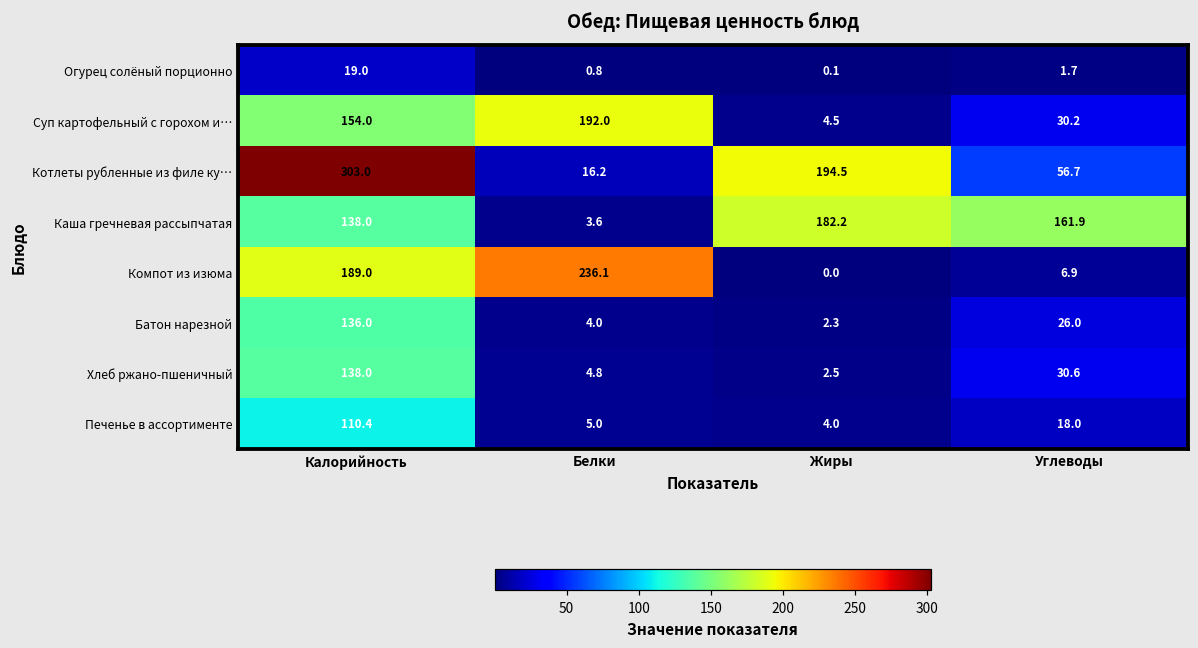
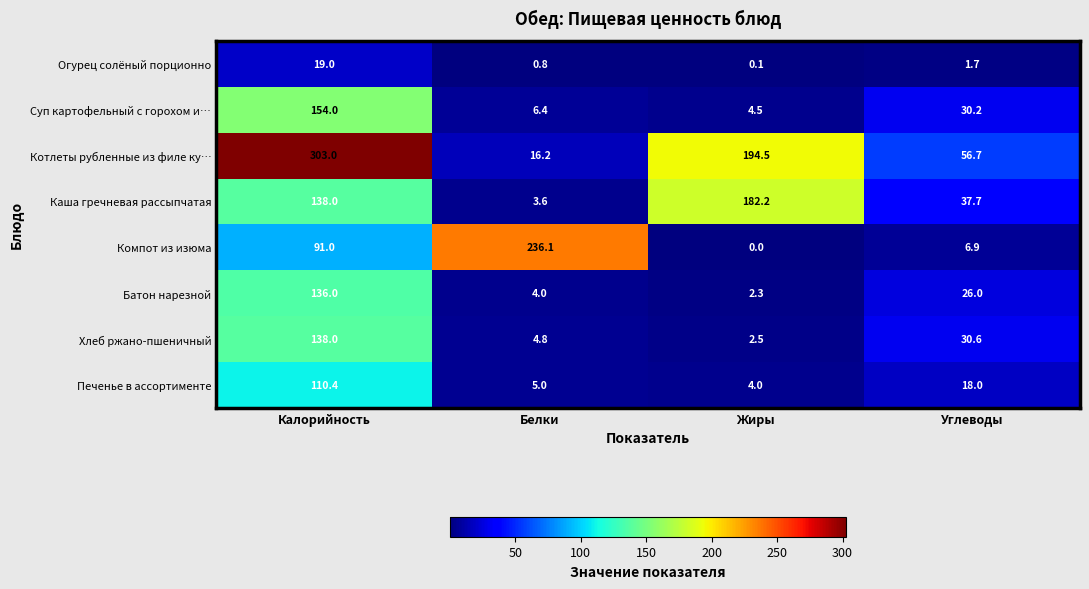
  {
    "Огурец солёный порционно": {
      "Калорийность": 19.0,
      "Белки": 0.8,
      "Жиры": 0.1,
      "Углеводы": 1.7
    },
    "Суп картофельный с горохом и…": {
      "Калорийность": 154.0,
-     "Белки": 192.0,
+     "Белки": 6.4,
      "Жиры": 4.5,
      "Углеводы": 30.2
    },
    "Котлеты рубленные из филе ку…": {
      "Калорийность": 303.0,
      "Белки": 16.2,
      "Жиры": 194.5,
      "Углеводы": 56.7
    },
    "Каша гречневая рассыпчатая": {
      "Калорийность": 138.0,
      "Белки": 3.6,
      "Жиры": 182.2,
-     "Углеводы": 161.9
+     "Углеводы": 37.7
    },
    "Компот из изюма": {
-     "Калорийность": 189.0,
+     "Калорийность": 91.0,
      "Белки": 236.1,
      "Жиры": 0.0,
      "Углеводы": 6.9
    },
    "Батон нарезной": {
      "Калорийность": 136.0,
      "Белки": 4.0,
      "Жиры": 2.3,
      "Углеводы": 26.0
    },
    "Хлеб ржано-пшеничный": {
      "Калорийность": 138.0,
      "Белки": 4.8,
      "Жиры": 2.5,
      "Углеводы": 30.6
    },
    "Печенье в ассортименте": {
      "Калорийность": 110.4,
      "Белки": 5.0,
      "Жиры": 4.0,
      "Углеводы": 18.0
    }
  }
